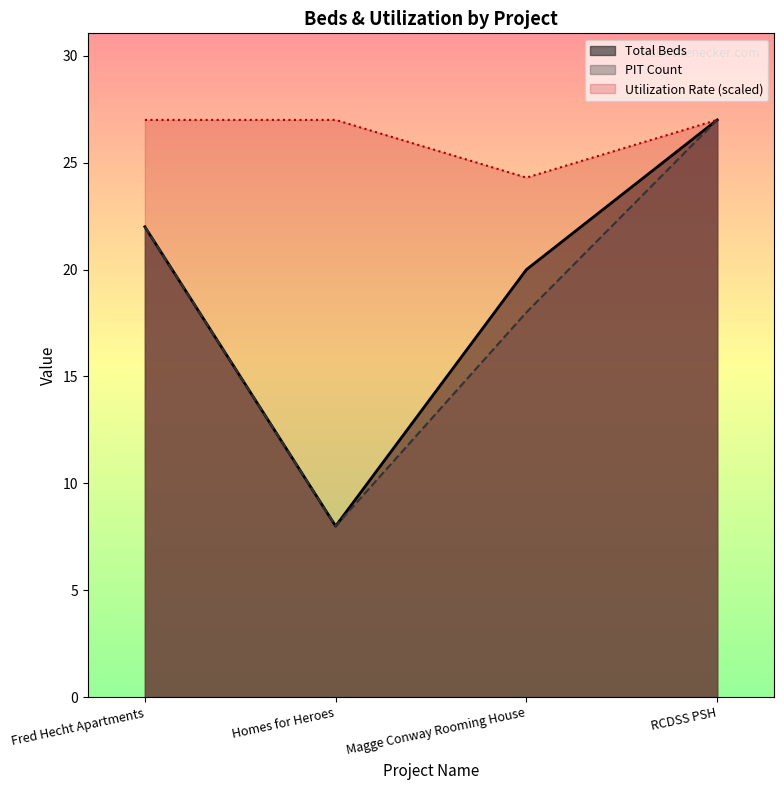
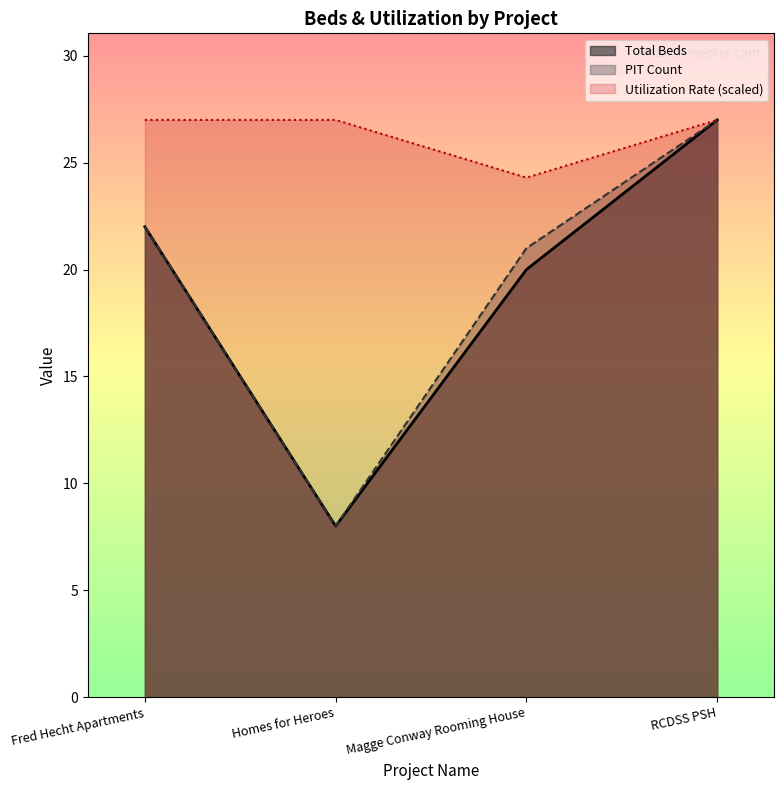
  {
    "Total Beds": {
      "Magge Conway Rooming House": 20
    },
    "PIT Count": {
-     "Magge Conway Rooming House": 18
+     "Magge Conway Rooming House": 21
    },
    "Utilization Rate (scaled)": {
      "Fred Hecht Apartments": 27,
      "Homes for Heroes": 27,
      "Magge Conway Rooming House": 24.3
    }
  }
